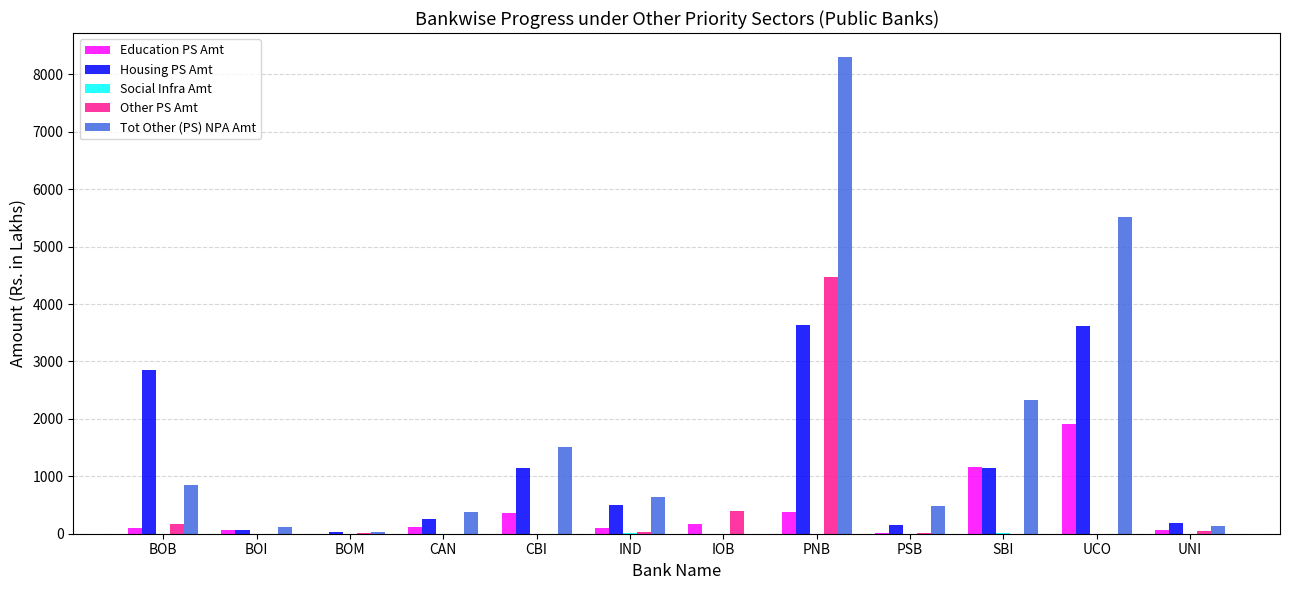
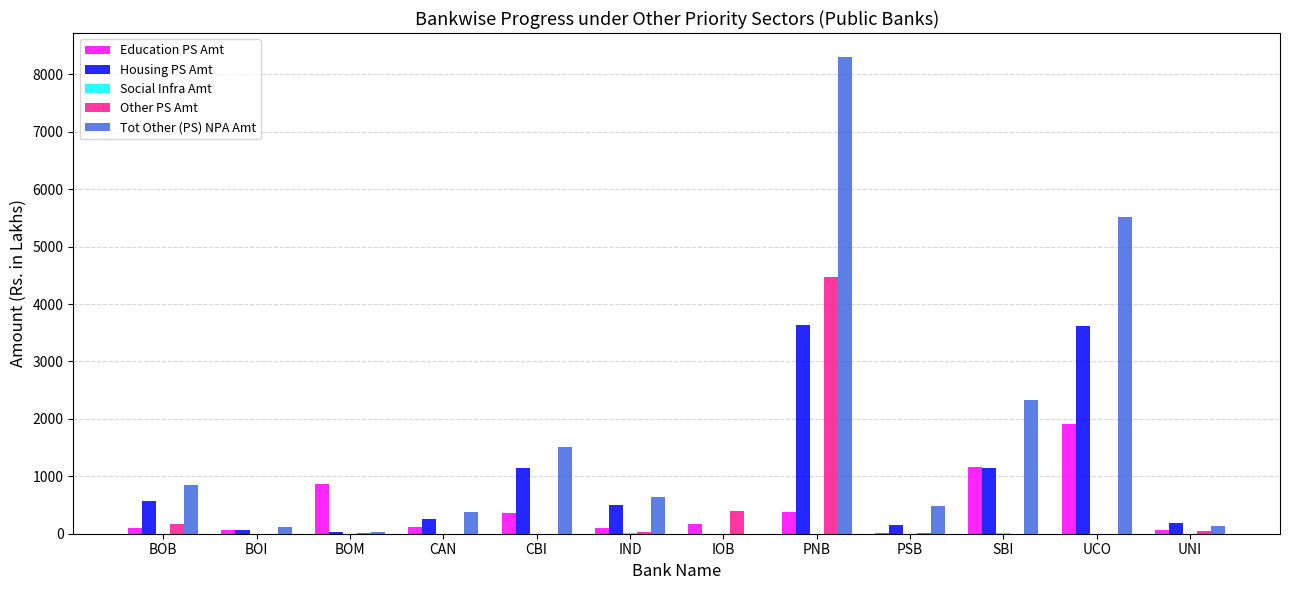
  {
    "Education PS Amt": {
      "BOB": 100,
      "BOI": 100,
-     "BOM": 0,
+     "BOM": 900,
      "CAN": 100,
      "CBI": 400,
      "IND": 100,
      "IOB": 200,
      "PNB": 400,
      "SBI": 1200,
      "UCO": 1900,
      "UNI": 100
    },
    "Housing PS Amt": {
-     "BOB": 2800,
+     "BOB": 600,
      "BOI": 100,
      "CAN": 300,
      "CBI": 1200,
      "IND": 500,
      "IOB": 0,
      "PNB": 3600,
      "PSB": 100,
      "SBI": 1100,
      "UCO": 3600,
      "UNI": 200
    },
    "Social Infra Amt": {
      "BOB": 0,
      "BOI": 0,
      "BOM": 0,
      "CAN": 0,
      "CBI": 0,
      "IOB": 0,
      "PNB": 0,
      "PSB": 0,
      "UCO": 0,
      "UNI": 0
    },
    "Other PS Amt": {
      "BOB": 200,
      "BOI": 0,
      "CAN": 0,
      "CBI": 0,
      "IOB": 400,
      "PNB": 4500,
      "SBI": 0,
      "UCO": 0
    },
    "Tot Other (PS) NPA Amt": {
      "BOB": 800,
      "BOI": 100,
      "CAN": 400,
      "CBI": 1500,
      "IND": 600,
      "IOB": 0,
      "PNB": 8300,
      "PSB": 500,
      "SBI": 2300,
      "UCO": 5500,
      "UNI": 100
    }
  }
